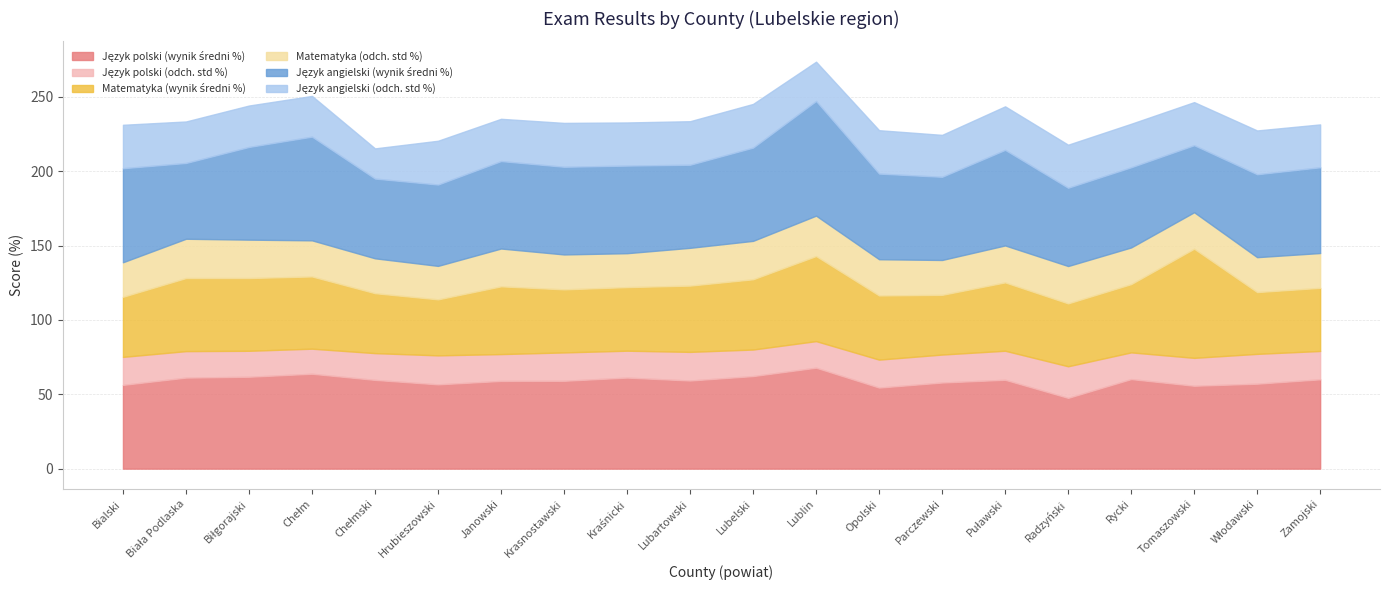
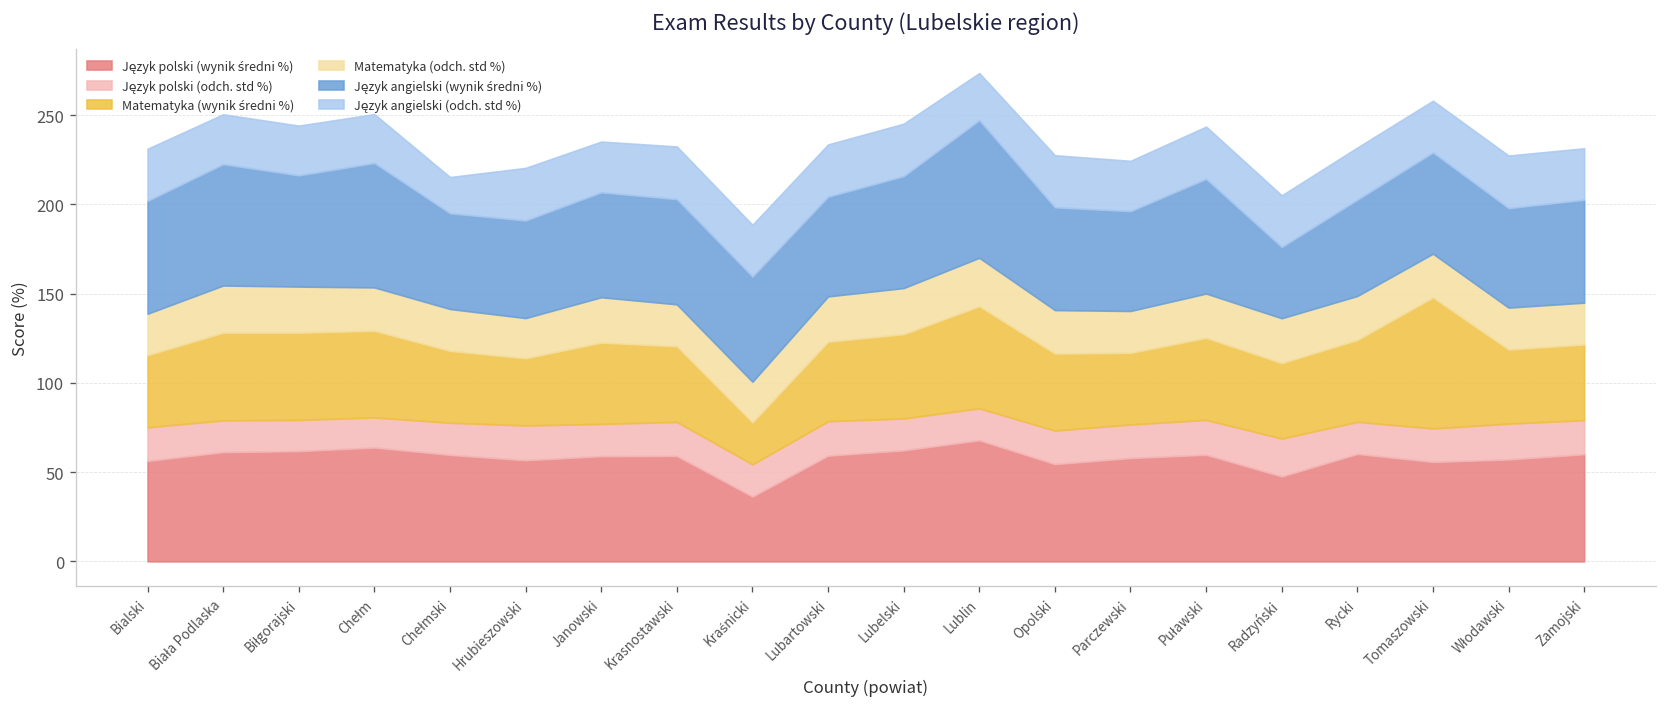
  {
    "Język polski (wynik średni %)": {
      "Bialski": 56,
      "Biała Podlaska": 61,
      "Biłgorajski": 62,
      "Chełm": 64,
      "Chełmski": 60,
      "Hrubieszowski": 57,
      "Janowski": 59,
      "Krasnostawski": 59,
-     "Kraśnicki": 61,
+     "Kraśnicki": 36,
      "Lubartowski": 59,
      "Lubelski": 62,
      "Lublin": 68,
      "Opolski": 55,
      "Parczewski": 58,
      "Puławski": 60,
      "Radzyński": 48,
      "Rycki": 60,
      "Tomaszowski": 56,
      "Włodawski": 57,
      "Zamojski": 60
    },
    "Matematyka (wynik średni %)": {
      "Bialski": 40,
      "Biała Podlaska": 49,
      "Biłgorajski": 49,
      "Chełm": 49,
      "Chełmski": 40,
      "Hrubieszowski": 38,
      "Janowski": 46,
      "Krasnostawski": 42,
-     "Kraśnicki": 43,
+     "Kraśnicki": 23,
      "Lubartowski": 45,
      "Lubelski": 47,
      "Lublin": 57,
      "Opolski": 43,
      "Parczewski": 40,
      "Puławski": 46,
      "Radzyński": 42,
      "Rycki": 46,
      "Tomaszowski": 73,
      "Włodawski": 42,
      "Zamojski": 42
    },
    "Język angielski (wynik średni %)": {
      "Bialski": 63,
-     "Biała Podlaska": 51,
+     "Biała Podlaska": 68,
      "Biłgorajski": 62,
      "Chełm": 70,
      "Chełmski": 54,
      "Hrubieszowski": 55,
      "Janowski": 59,
      "Krasnostawski": 59,
      "Kraśnicki": 59,
      "Lubartowski": 56,
      "Lubelski": 63,
      "Lublin": 77,
      "Opolski": 58,
      "Parczewski": 56,
      "Puławski": 64,
-     "Radzyński": 53,
+     "Radzyński": 40,
      "Rycki": 54,
-     "Tomaszowski": 45,
+     "Tomaszowski": 57,
      "Włodawski": 56,
      "Zamojski": 58
    },
    "Język angielski (odch. std %)": {
      "Bialski": 29,
      "Biała Podlaska": 28,
      "Biłgorajski": 28,
      "Chełm": 27,
      "Chełmski": 20,
      "Hrubieszowski": 29,
      "Janowski": 28,
      "Krasnostawski": 30,
      "Kraśnicki": 29,
      "Lubartowski": 29,
      "Lubelski": 29,
      "Lublin": 26,
      "Opolski": 29,
      "Parczewski": 28,
      "Puławski": 29,
      "Radzyński": 29,
      "Rycki": 29,
      "Tomaszowski": 29,
      "Włodawski": 29,
      "Zamojski": 29
    }
  }
